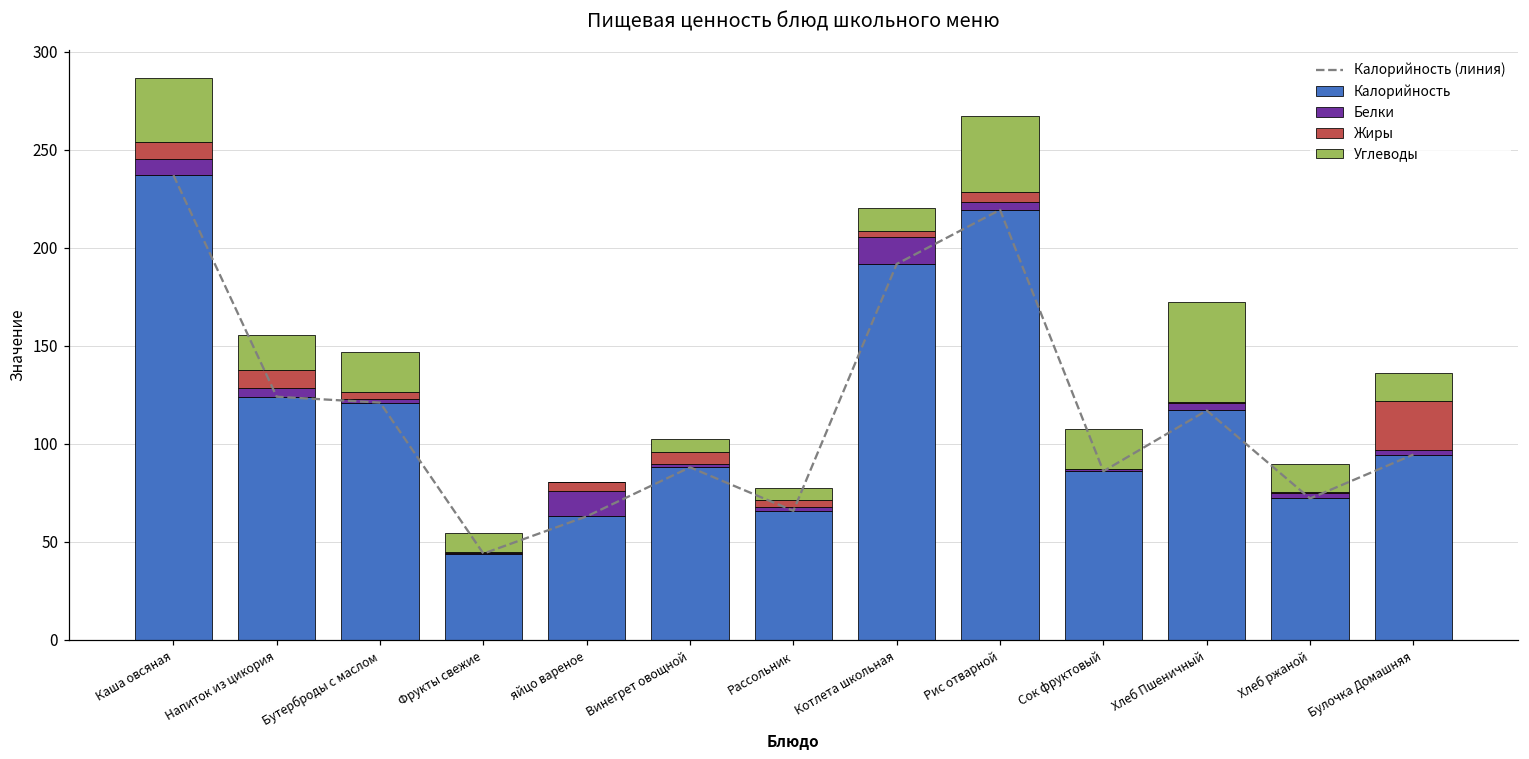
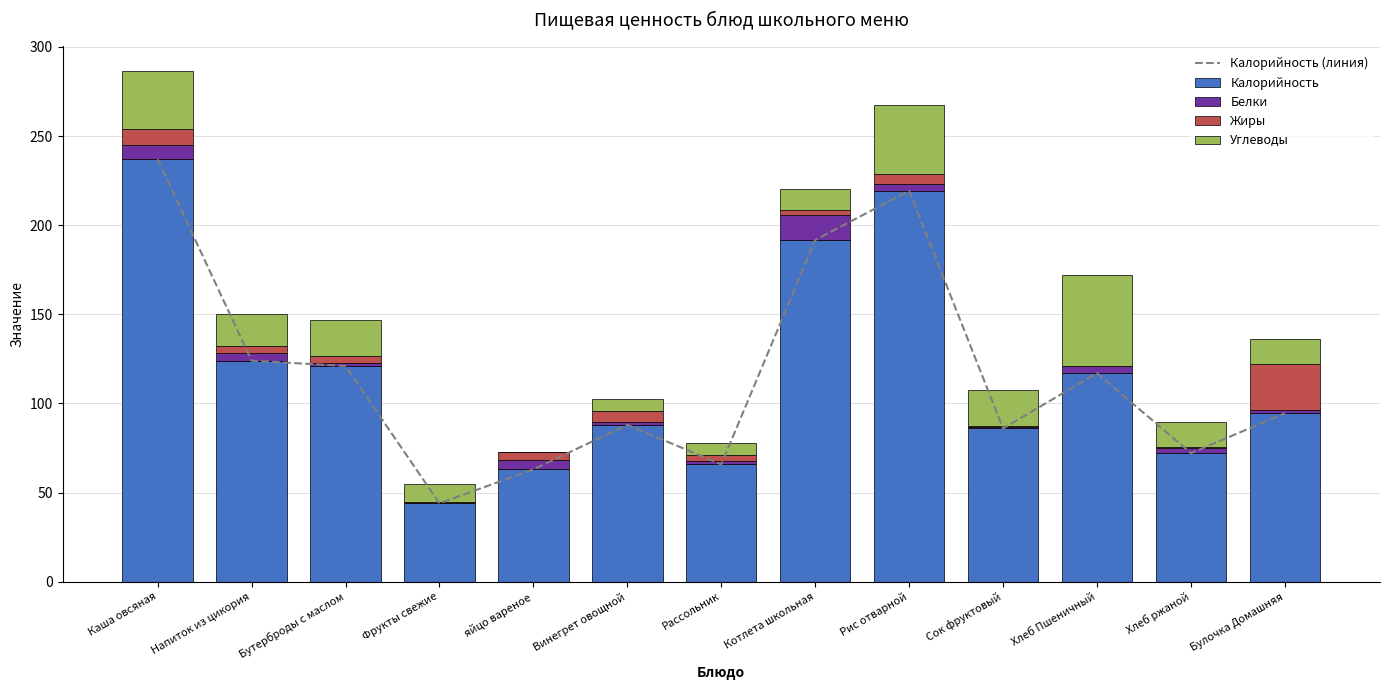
  {
    "Калорийность (линия)": {
      "Каша овсяная": 237,
      "Напиток из цикория": 124,
      "Бутерброды с маслом": 121,
      "Фрукты свежие": 44,
      "яйцо вареное": 63,
      "Винегрет овощной": 88,
      "Рассольник": 66,
      "Котлета школьная": 192,
      "Рис отварной": 219,
      "Сок фруктовый": 86,
      "Хлеб Пшеничный": 117,
      "Хлеб ржаной": 72,
      "Булочка Домашняя": 95
    },
    "Калорийность": {
      "Каша овсяная": 237,
      "Напиток из цикория": 124,
      "Бутерброды с маслом": 121,
      "Фрукты свежие": 44,
      "яйцо вареное": 63,
      "Винегрет овощной": 88,
      "Рассольник": 66,
      "Котлета школьная": 192,
      "Рис отварной": 219,
      "Сок фруктовый": 86,
      "Хлеб Пшеничный": 117,
      "Хлеб ржаной": 72,
      "Булочка Домашняя": 95
    },
    "Белки": {
      "Каша овсяная": 8,
      "Напиток из цикория": 5,
      "Бутерброды с маслом": 2,
-     "яйцо вареное": 13,
+     "яйцо вареное": 5,
      "Винегрет овощной": 2,
      "Рассольник": 2,
      "Котлета школьная": 14,
      "Рис отварной": 4,
      "Хлеб Пшеничный": 4,
      "Хлеб ржаной": 3,
      "Булочка Домашняя": 2
    },
    "Жиры": {
      "Каша овсяная": 9,
-     "Напиток из цикория": 9,
+     "Напиток из цикория": 4,
      "Бутерброды с маслом": 4,
      "яйцо вареное": 5,
      "Винегрет овощной": 6,
      "Рассольник": 4,
      "Котлета школьная": 3,
      "Рис отварной": 5,
      "Булочка Домашняя": 25
    },
    "Углеводы": {
      "Каша овсяная": 32,
      "Напиток из цикория": 18,
      "Бутерброды с маслом": 20,
      "Фрукты свежие": 10,
      "Винегрет овощной": 7,
      "Рассольник": 7,
      "Котлета школьная": 12,
      "Рис отварной": 39,
      "Сок фруктовый": 20,
      "Хлеб Пшеничный": 51,
      "Хлеб ржаной": 14,
      "Булочка Домашняя": 14
    }
  }
